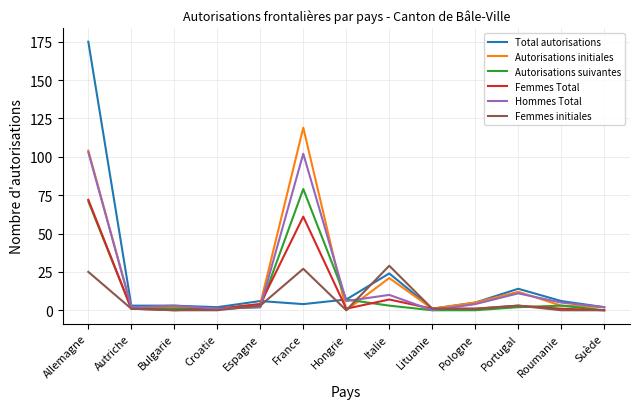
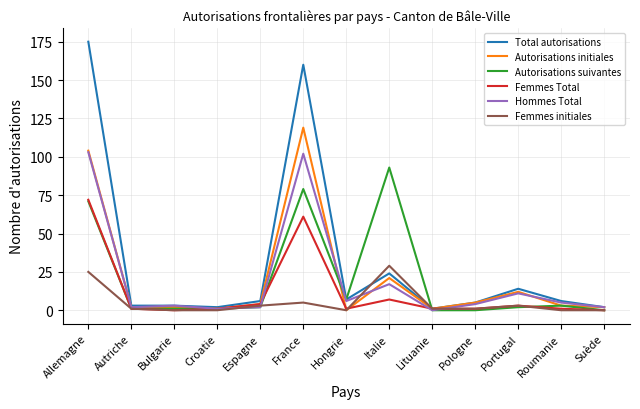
  {
    "Total autorisations": {
      "Allemagne": 175,
      "Espagne": 6,
-     "France": 4,
+     "France": 160,
      "Italie": 24,
      "Portugal": 14
    },
    "Autorisations initiales": {
      "France": 119,
      "Italie": 21
    },
    "Autorisations suivantes": {
      "France": 79,
-     "Italie": 3
+     "Italie": 93
    },
    "Femmes Total": {
      "France": 61,
      "Italie": 7
    },
    "Hommes Total": {
      "France": 102,
-     "Italie": 10
+     "Italie": 17
    },
    "Femmes initiales": {
      "Allemagne": 25,
-     "France": 27,
+     "France": 5,
      "Italie": 29
    }
  }
